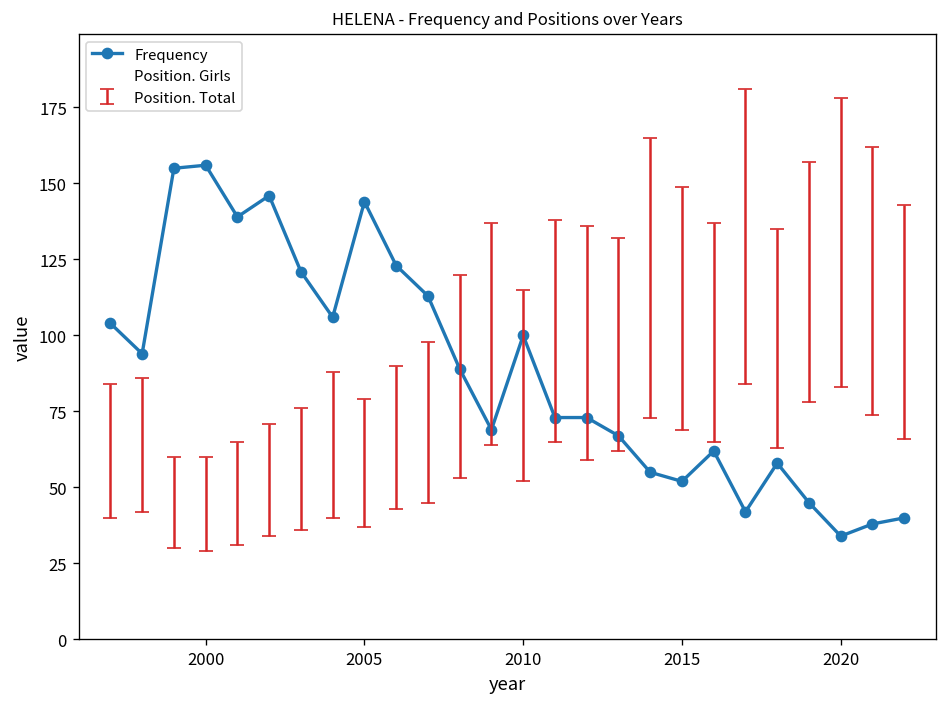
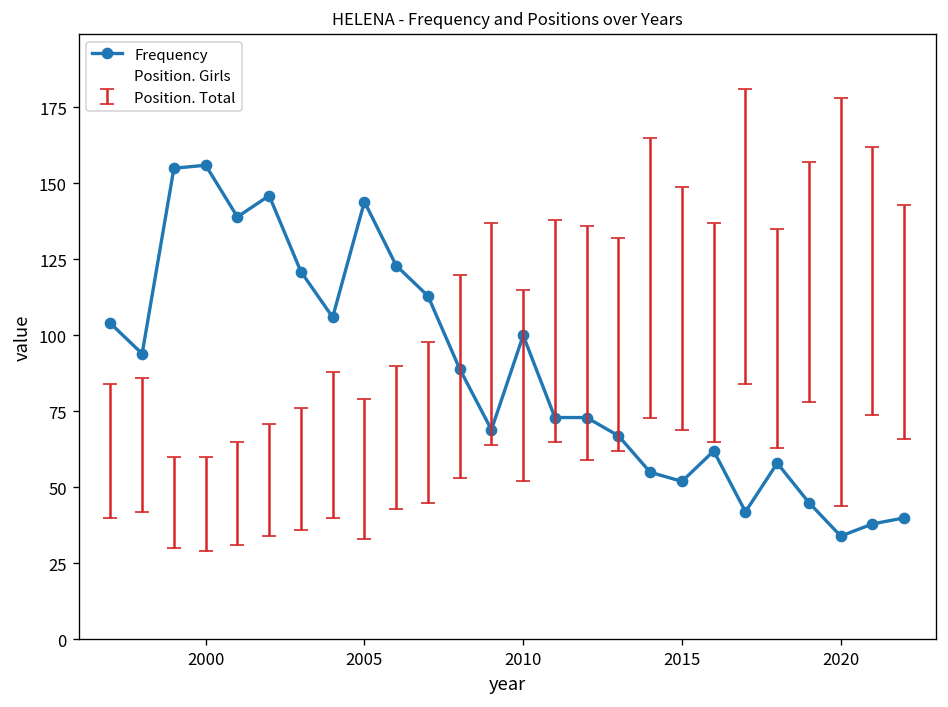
  {
    "Frequency": {
      "2000": 156,
      "2005": 144,
      "2010": 100,
      "2015": 52,
      "2020": 34
    },
    "Position. Girls": {
      "2000": 29,
-     "2005": 37,
+     "2005": 33,
      "2010": 52,
      "2015": 69,
-     "2020": 83
+     "2020": 44
    }
  }
